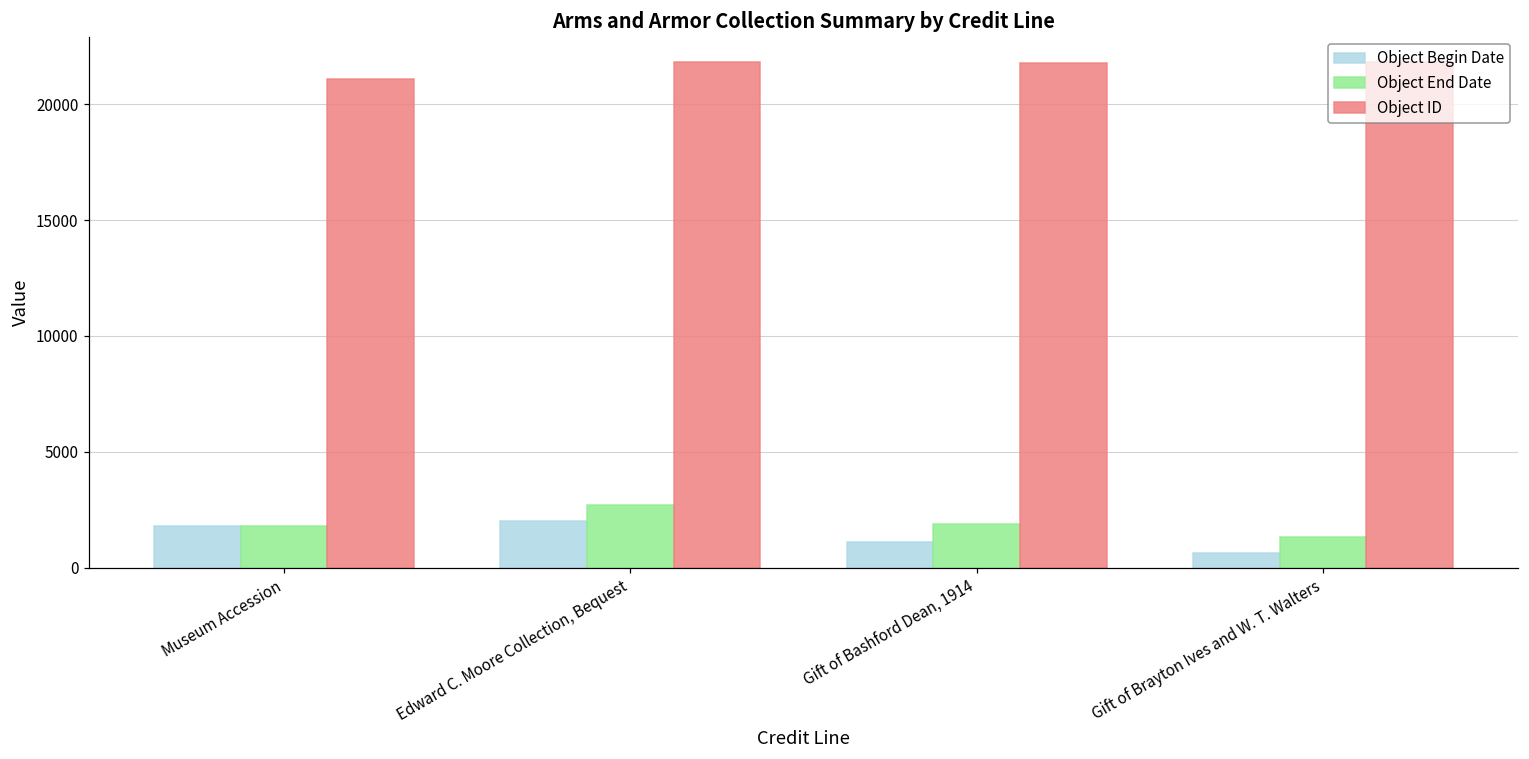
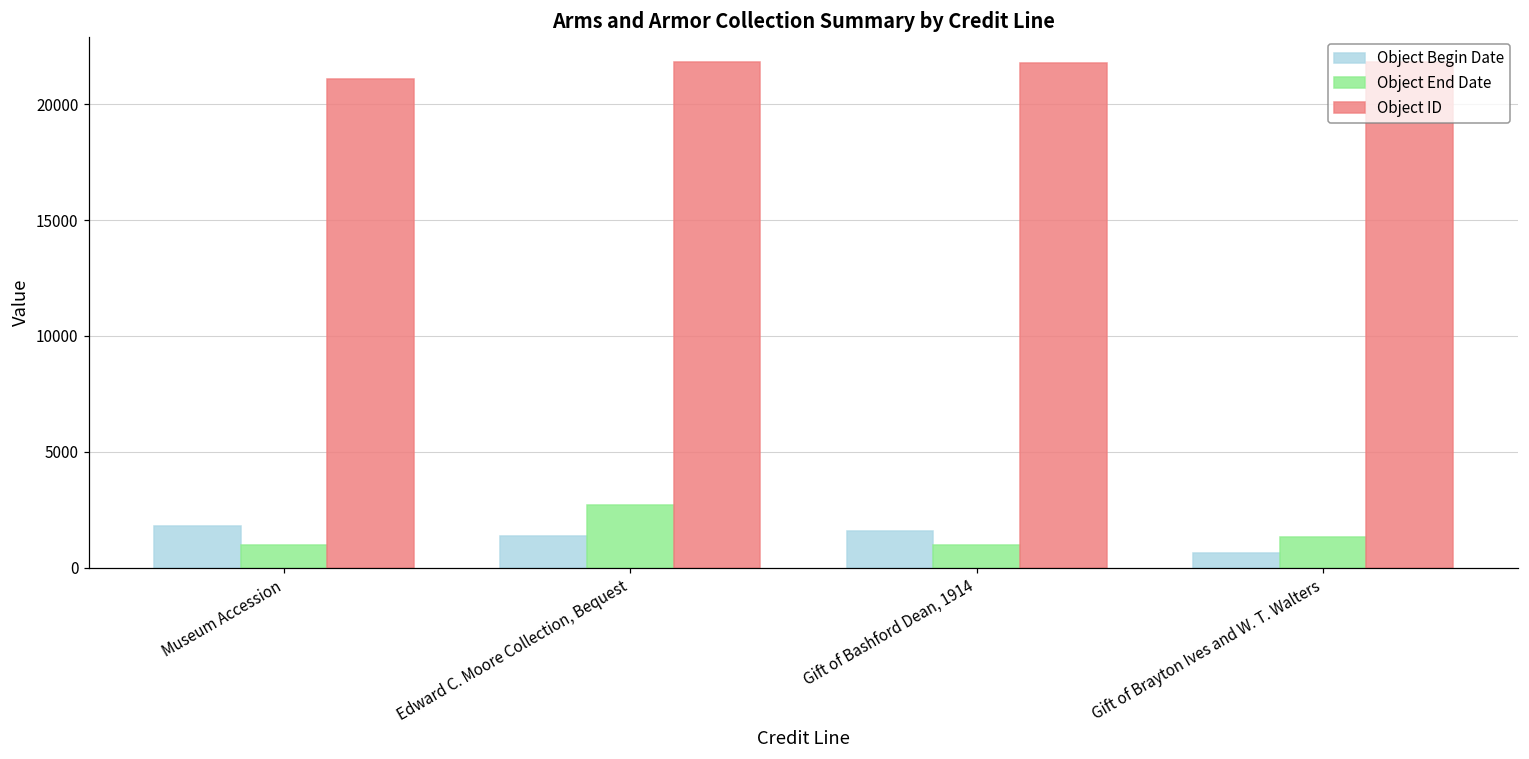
  {
    "Object Begin Date": {
      "Museum Accession": 1800,
-     "Edward C. Moore Collection, Bequest": 2000,
-     "Gift of Bashford Dean, 1914": 1100,
+     "Edward C. Moore Collection, Bequest": 1400,
+     "Gift of Bashford Dean, 1914": 1600,
      "Gift of Brayton Ives and W. T. Walters": 600
    },
    "Object End Date": {
-     "Museum Accession": 1800,
+     "Museum Accession": 1000,
      "Edward C. Moore Collection, Bequest": 2700,
-     "Gift of Bashford Dean, 1914": 1900,
+     "Gift of Bashford Dean, 1914": 1000,
      "Gift of Brayton Ives and W. T. Walters": 1300
    },
    "Object ID": {
      "Museum Accession": 21100,
      "Edward C. Moore Collection, Bequest": 21800,
      "Gift of Bashford Dean, 1914": 21800
    }
  }
